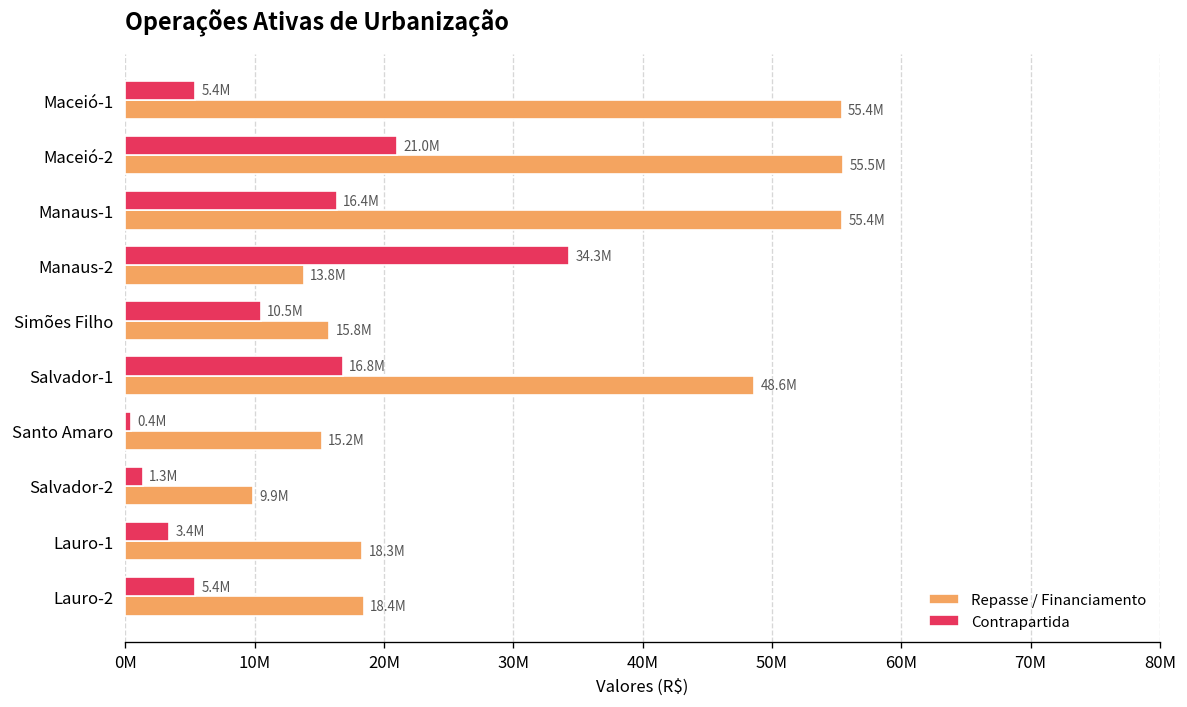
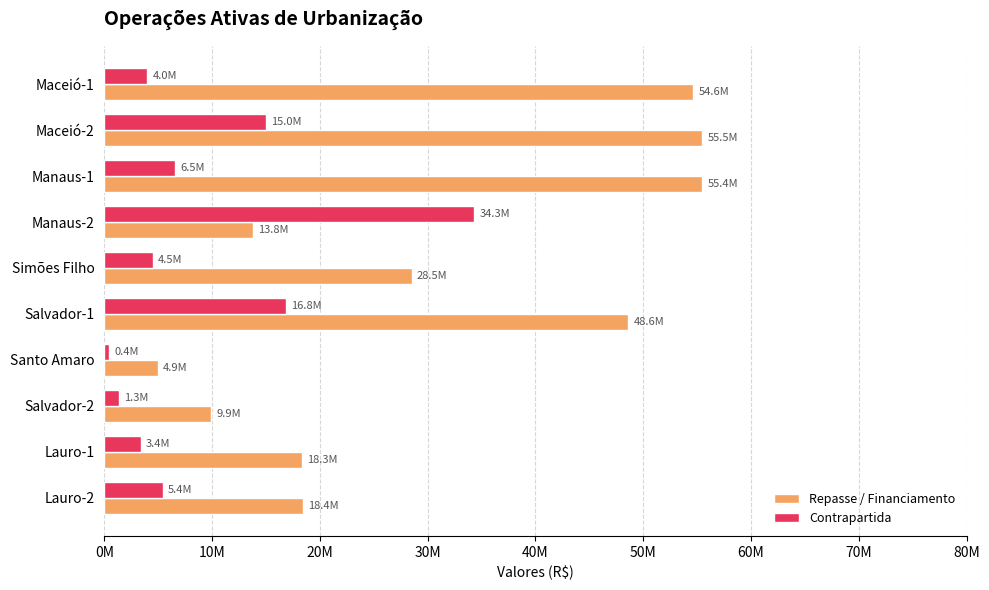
  {
    "Repasse / Financiamento": {
-     "Maceió-1": "55.4M",
+     "Maceió-1": "54.6M",
      "Maceió-2": "55.5M",
      "Manaus-1": "55.4M",
      "Manaus-2": "13.8M",
-     "Simões Filho": "15.8M",
+     "Simões Filho": "28.5M",
      "Salvador-1": "48.6M",
-     "Santo Amaro": "15.2M",
+     "Santo Amaro": "4.9M",
      "Salvador-2": "9.9M",
      "Lauro-1": "18.3M",
      "Lauro-2": "18.4M"
    },
    "Contrapartida": {
-     "Maceió-1": "5.4M",
-     "Maceió-2": "21.0M",
-     "Manaus-1": "16.4M",
+     "Maceió-1": "4.0M",
+     "Maceió-2": "15.0M",
+     "Manaus-1": "6.5M",
      "Manaus-2": "34.3M",
-     "Simões Filho": "10.5M",
+     "Simões Filho": "4.5M",
      "Salvador-1": "16.8M",
      "Santo Amaro": "0.4M",
      "Salvador-2": "1.3M",
      "Lauro-1": "3.4M",
      "Lauro-2": "5.4M"
    }
  }
